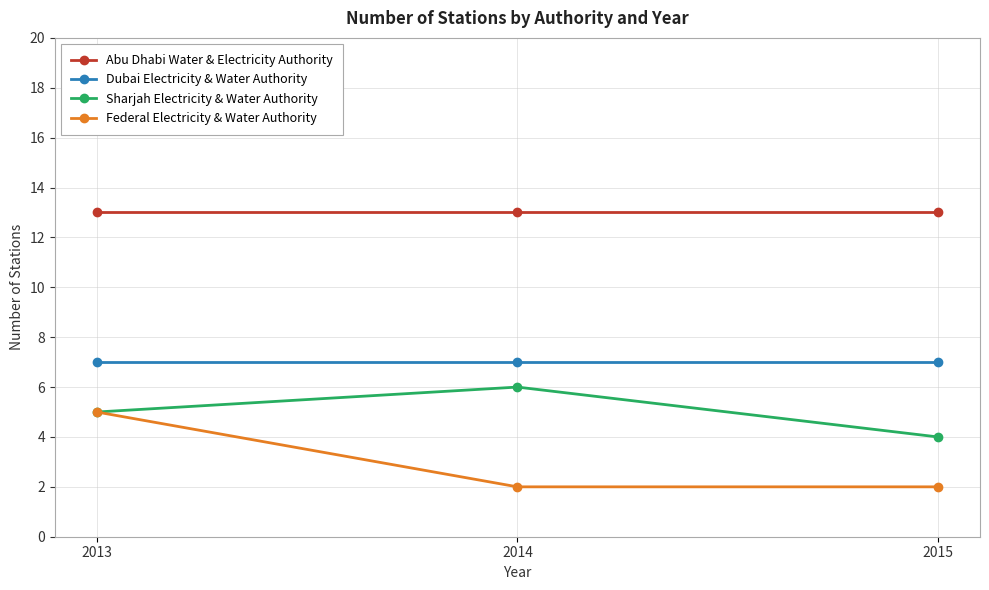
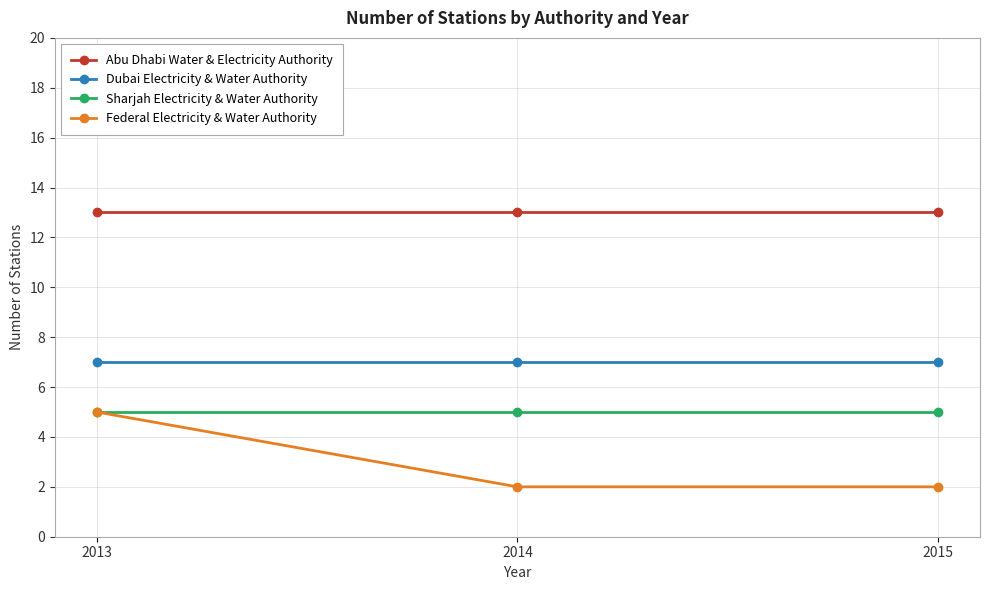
  {
    "Abu Dhabi Water & Electricity Authority": {
      "2013": 13,
      "2014": 13,
      "2015": 13
    },
    "Dubai Electricity & Water Authority": {
      "2013": 7,
      "2014": 7,
      "2015": 7
    },
    "Sharjah Electricity & Water Authority": {
-     "2014": 6,
-     "2015": 4
+     "2014": 5,
+     "2015": 5
    },
    "Federal Electricity & Water Authority": {
      "2014": 2,
      "2015": 2
    }
  }
